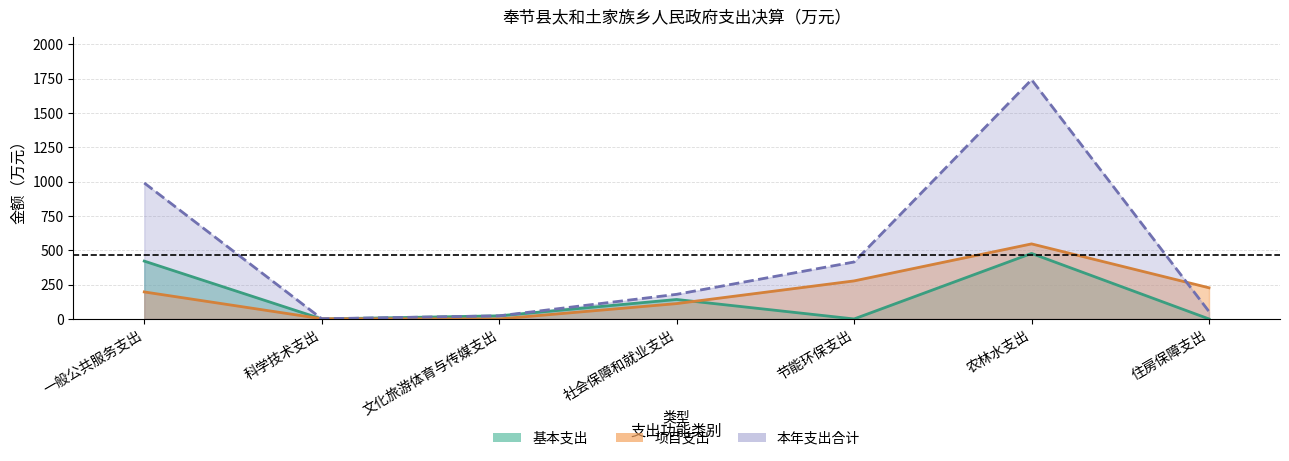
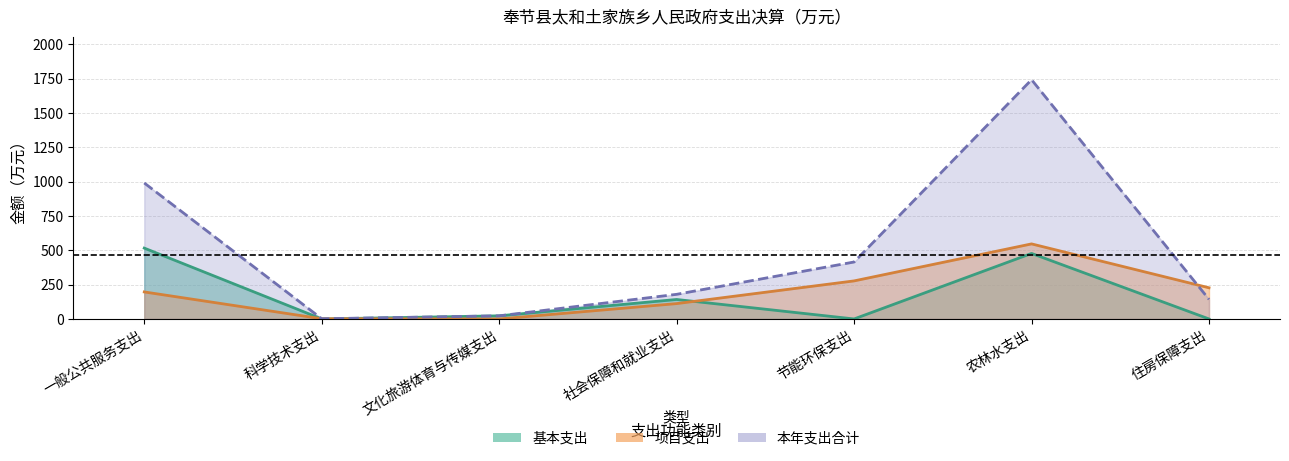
  {
    "基本支出": {
-     "一般公共服务支出": 420,
+     "一般公共服务支出": 520,
      "社会保障和就业支出": 140,
      "节能环保支出": 0,
      "农林水支出": 480,
      "住房保障支出": 0
    },
    "项目支出": {
      "一般公共服务支出": 200,
      "文化旅游体育与传媒支出": 0,
      "社会保障和就业支出": 110,
      "节能环保支出": 280,
      "农林水支出": 550,
      "住房保障支出": 230
    },
    "本年支出合计": {
      "一般公共服务支出": 990,
      "社会保障和就业支出": 180,
      "节能环保支出": 410,
      "农林水支出": 1740,
-     "住房保障支出": 50
+     "住房保障支出": 140
    }
  }
